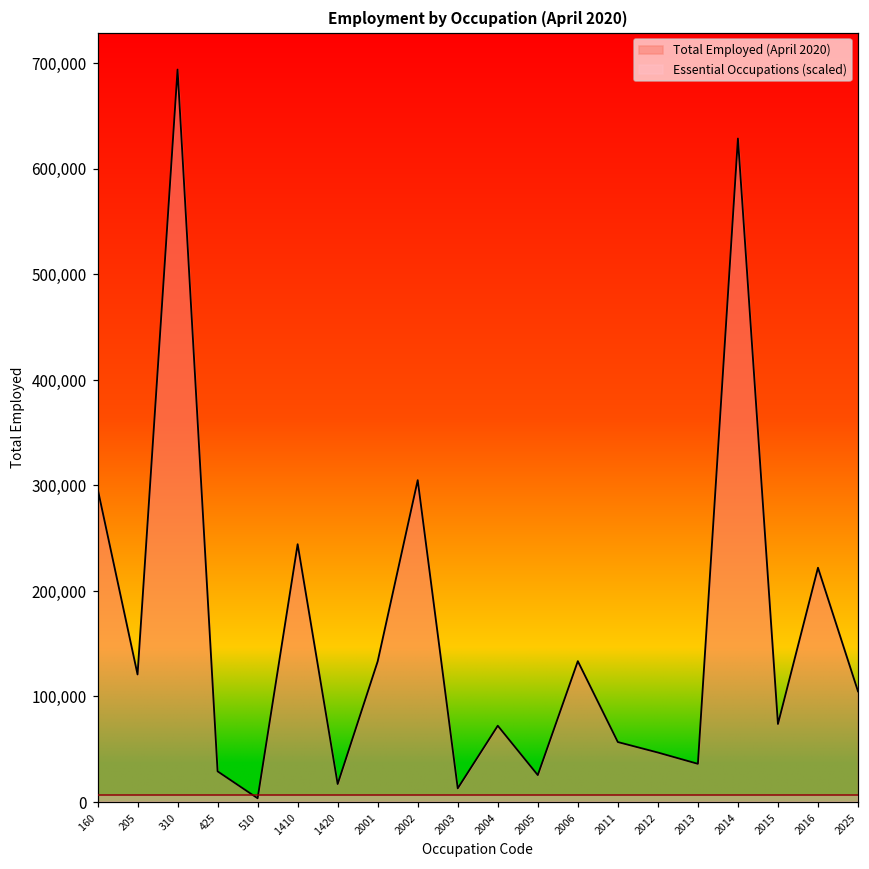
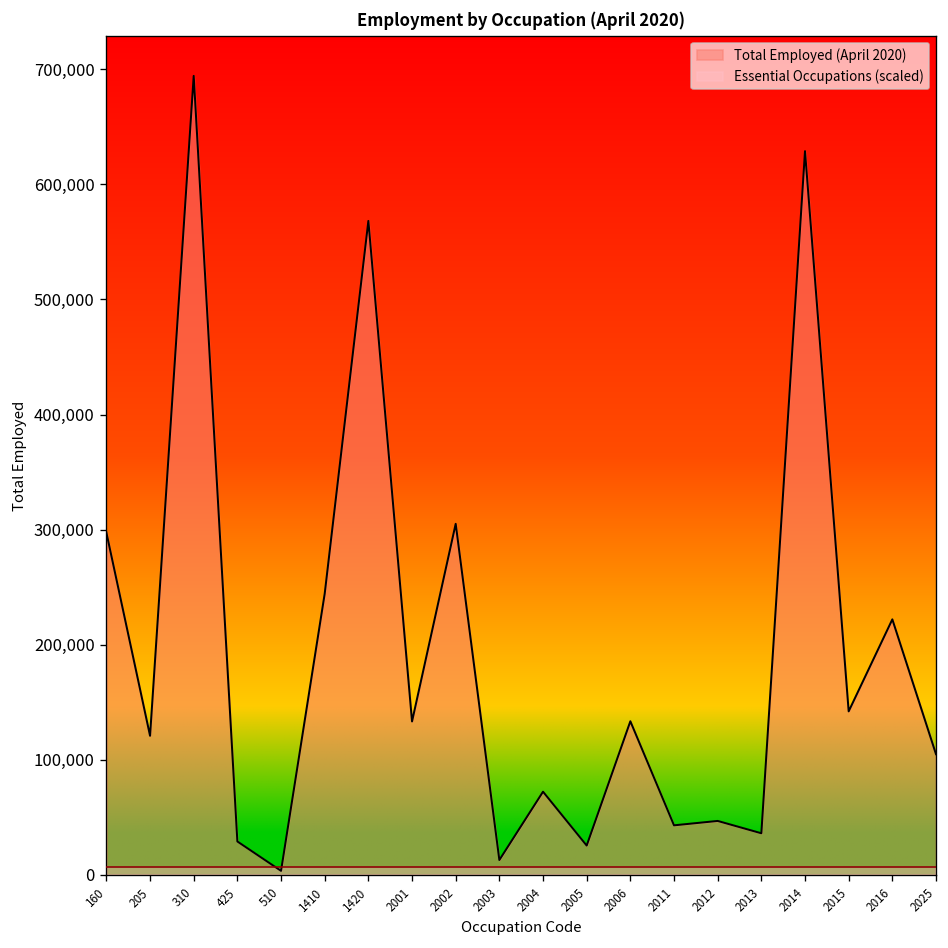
  {
    "Total Employed (April 2020)": {
      "160": "300,000",
      "205": "120,000",
      "310": "690,000",
      "425": "30,000",
      "510": "0",
      "1410": "240,000",
-     "1420": "20,000",
+     "1420": "570,000",
      "2001": "130,000",
      "2002": "310,000",
      "2003": "10,000",
      "2004": "70,000",
      "2005": "30,000",
      "2006": "130,000",
-     "2011": "60,000",
+     "2011": "40,000",
      "2012": "50,000",
      "2013": "40,000",
      "2014": "630,000",
-     "2015": "70,000",
+     "2015": "140,000",
      "2016": "220,000",
      "2025": "100,000"
    },
    "Essential Occupations (scaled)": {
      "160": "10,000",
      "205": "10,000",
      "310": "10,000",
      "425": "10,000",
      "510": "10,000",
      "1410": "10,000",
      "1420": "10,000",
      "2001": "10,000",
      "2002": "10,000",
      "2003": "10,000",
      "2004": "10,000",
      "2005": "10,000",
      "2006": "10,000",
      "2011": "10,000",
      "2012": "10,000",
      "2013": "10,000",
      "2014": "10,000",
      "2015": "10,000",
      "2016": "10,000",
      "2025": "10,000"
    }
  }
